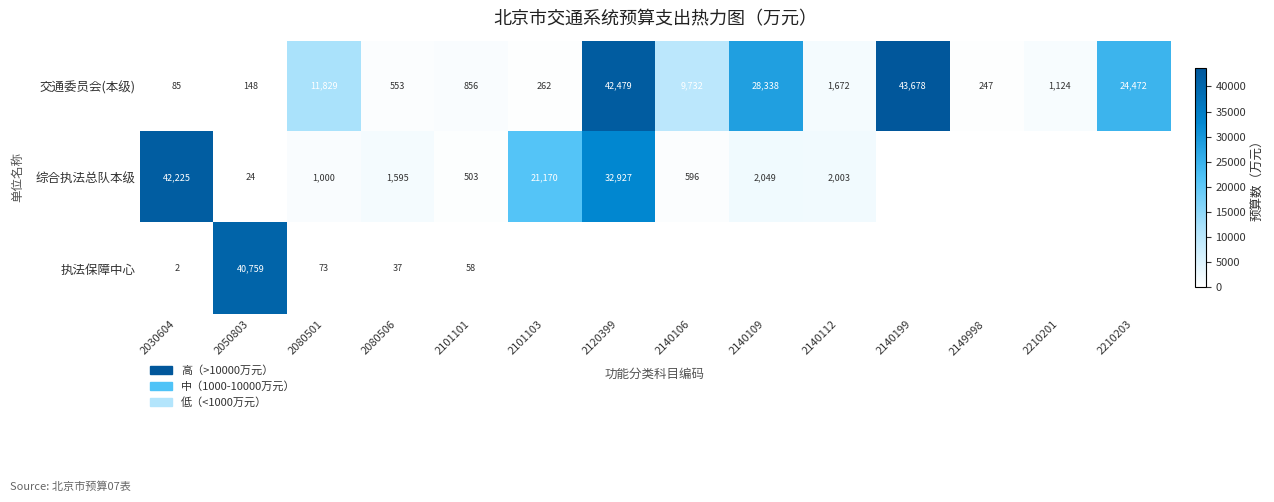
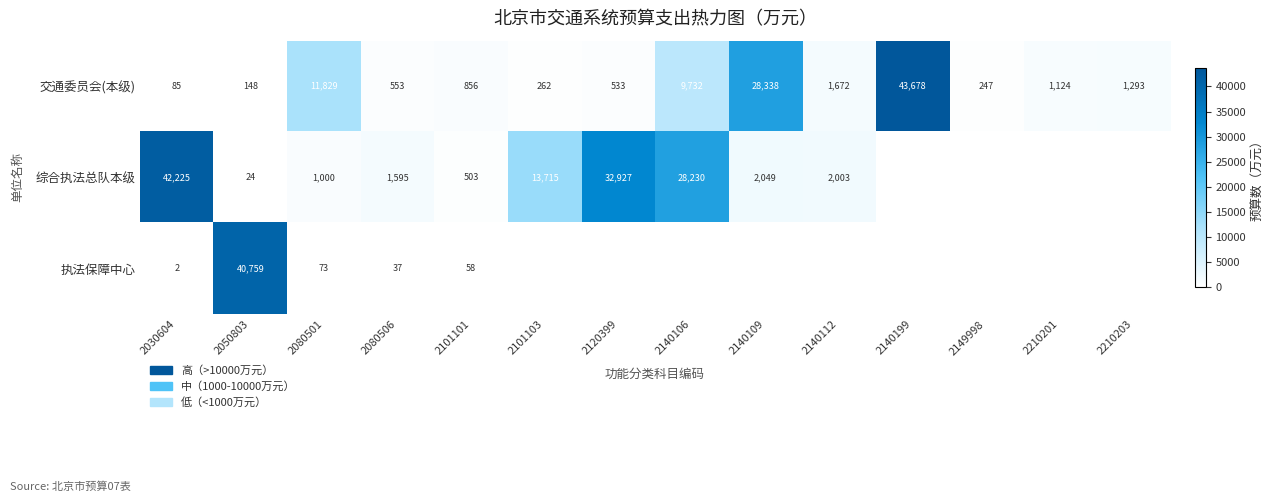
  {
    "交通委员会(本级)": {
      "2030604": "85",
      "2050803": "148",
      "2080501": "11,829",
      "2080506": "553",
      "2101101": "856",
      "2101103": "262",
-     "2120399": "42,479",
+     "2120399": "533",
      "2140106": "9,732",
      "2140109": "28,338",
      "2140112": "1,672",
      "2140199": "43,678",
      "2149998": "247",
      "2210201": "1,124",
-     "2210203": "24,472"
+     "2210203": "1,293"
    },
    "综合执法总队本级": {
      "2030604": "42,225",
      "2050803": "24",
      "2080501": "1,000",
      "2080506": "1,595",
      "2101101": "503",
-     "2101103": "21,170",
+     "2101103": "13,715",
      "2120399": "32,927",
-     "2140106": "596",
+     "2140106": "28,230",
      "2140109": "2,049",
      "2140112": "2,003"
    },
    "执法保障中心": {
      "2030604": "2",
      "2050803": "40,759",
      "2080501": "73",
      "2080506": "37",
      "2101101": "58"
    }
  }
